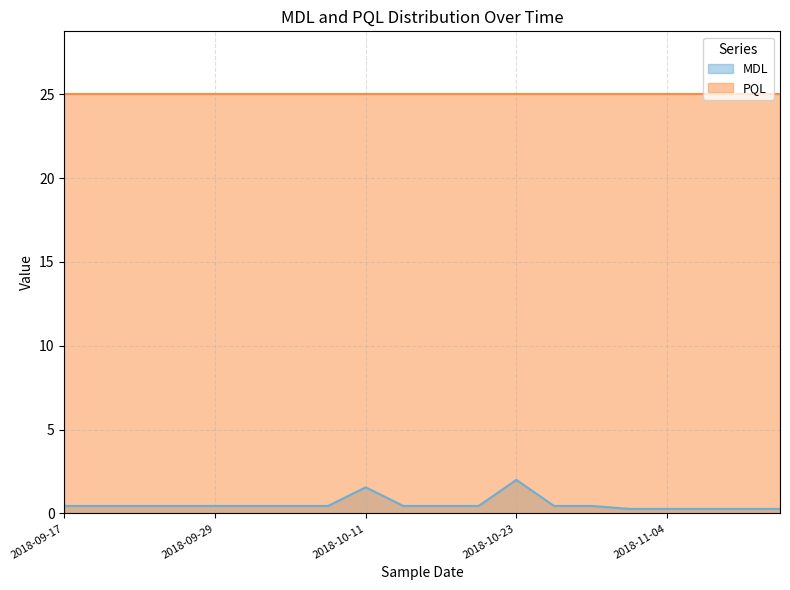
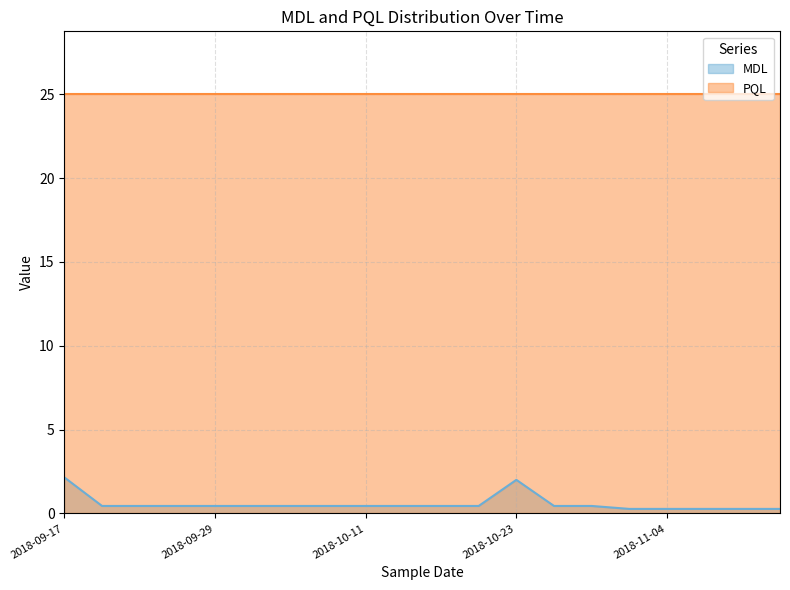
  {
    "MDL": {
-     "2018-09-17": 0.4,
+     "2018-09-17": 2.1,
      "2018-09-29": 0.4,
-     "2018-10-11": 1.6,
+     "2018-10-11": 0.4,
      "2018-10-23": 2.0,
      "2018-11-04": 0.3
    },
    "PQL": {
      "2018-09-17": 25.0,
      "2018-09-29": 25.0,
      "2018-10-11": 25.0,
      "2018-10-23": 25.0,
      "2018-11-04": 25.0
    }
  }
